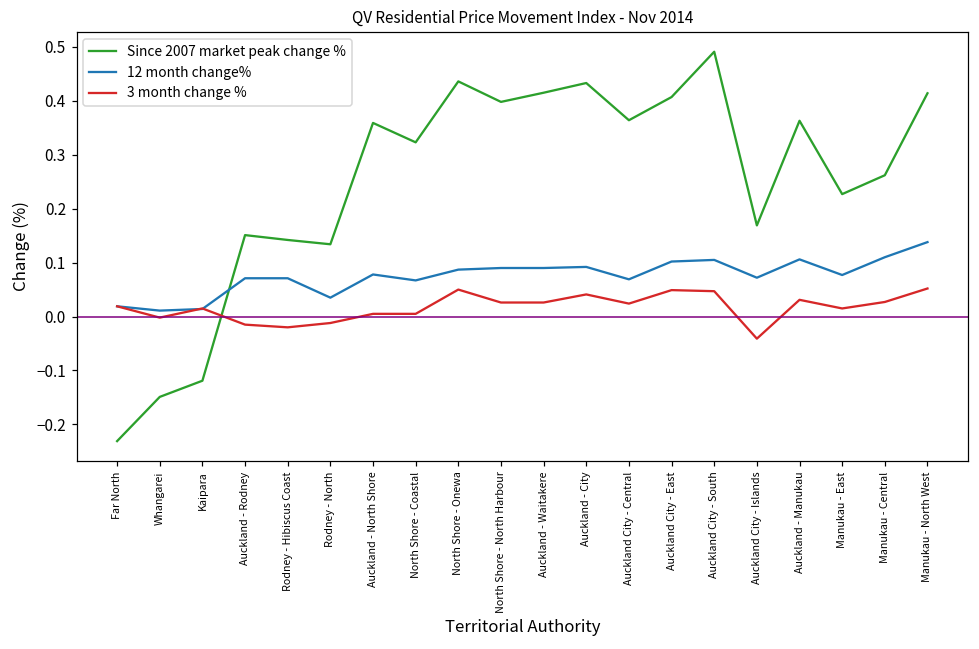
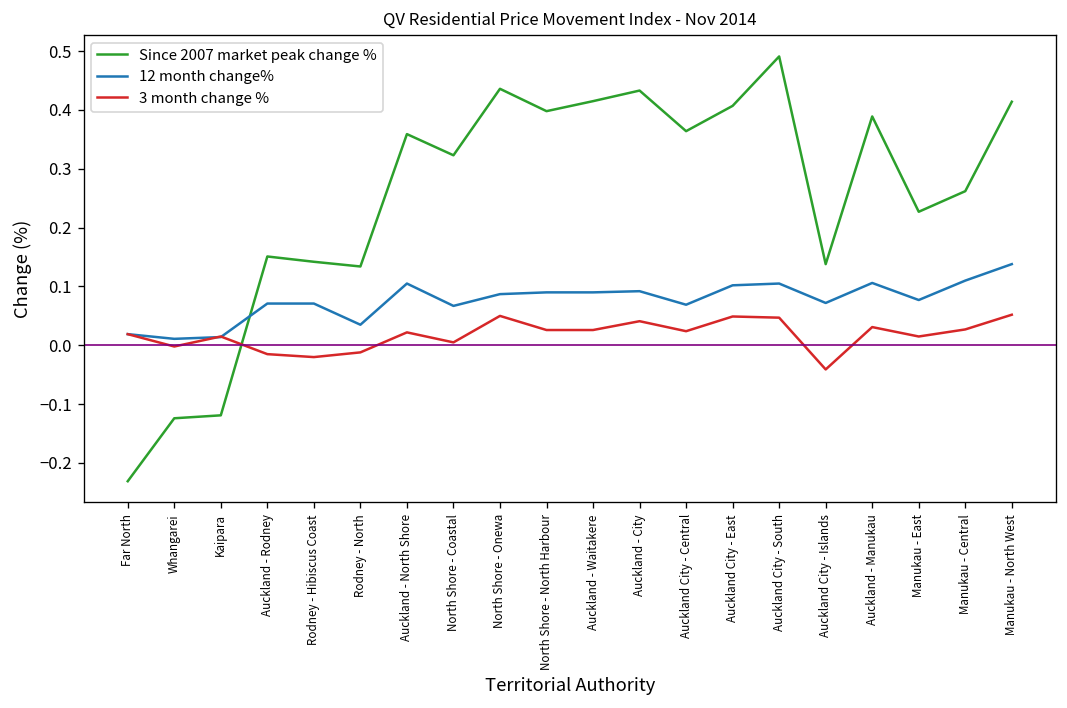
  {
    "Since 2007 market peak change %": {
      "Far North": -0.23,
-     "Whangarei": -0.15,
+     "Whangarei": -0.12,
      "Kaipara": -0.12,
      "Auckland - Rodney": 0.15,
      "Rodney - Hibiscus Coast": 0.14,
      "Rodney - North": 0.13,
      "Auckland - North Shore": 0.36,
      "North Shore - Coastal": 0.32,
      "North Shore - Onewa": 0.44,
      "North Shore - North Harbour": 0.40,
      "Auckland - Waitakere": 0.42,
      "Auckland - City": 0.43,
      "Auckland City - Central": 0.36,
      "Auckland City - East": 0.41,
      "Auckland City - South": 0.49,
-     "Auckland City - Islands": 0.17,
-     "Auckland - Manukau": 0.36,
+     "Auckland City - Islands": 0.14,
+     "Auckland - Manukau": 0.39,
      "Manukau - East": 0.23,
      "Manukau - Central": 0.26,
      "Manukau - North West": 0.41
    },
    "12 month change%": {
      "Whangarei": 0.01,
      "Auckland - Rodney": 0.07,
      "Rodney - Hibiscus Coast": 0.07,
      "Rodney - North": 0.04,
-     "Auckland - North Shore": 0.08,
+     "Auckland - North Shore": 0.11,
      "North Shore - Coastal": 0.07,
      "North Shore - Onewa": 0.09,
      "North Shore - North Harbour": 0.09,
      "Auckland - Waitakere": 0.09,
      "Auckland - City": 0.09,
      "Auckland City - Central": 0.07,
      "Auckland City - East": 0.10,
      "Auckland City - South": 0.11,
      "Auckland City - Islands": 0.07,
      "Auckland - Manukau": 0.11,
      "Manukau - East": 0.08,
      "Manukau - Central": 0.11,
      "Manukau - North West": 0.14
    },
    "3 month change %": {
      "Whangarei": 0.00,
      "Auckland - Rodney": -0.02,
      "Rodney - Hibiscus Coast": -0.02,
      "Rodney - North": -0.01,
-     "Auckland - North Shore": 0.01,
+     "Auckland - North Shore": 0.02,
      "North Shore - Coastal": 0.01,
      "North Shore - Onewa": 0.05,
      "North Shore - North Harbour": 0.03,
      "Auckland - Waitakere": 0.03,
      "Auckland - City": 0.04,
      "Auckland City - Central": 0.02,
      "Auckland City - East": 0.05,
      "Auckland City - South": 0.05,
      "Auckland City - Islands": -0.04,
      "Auckland - Manukau": 0.03,
      "Manukau - East": 0.02,
      "Manukau - Central": 0.03,
      "Manukau - North West": 0.05
    }
  }
